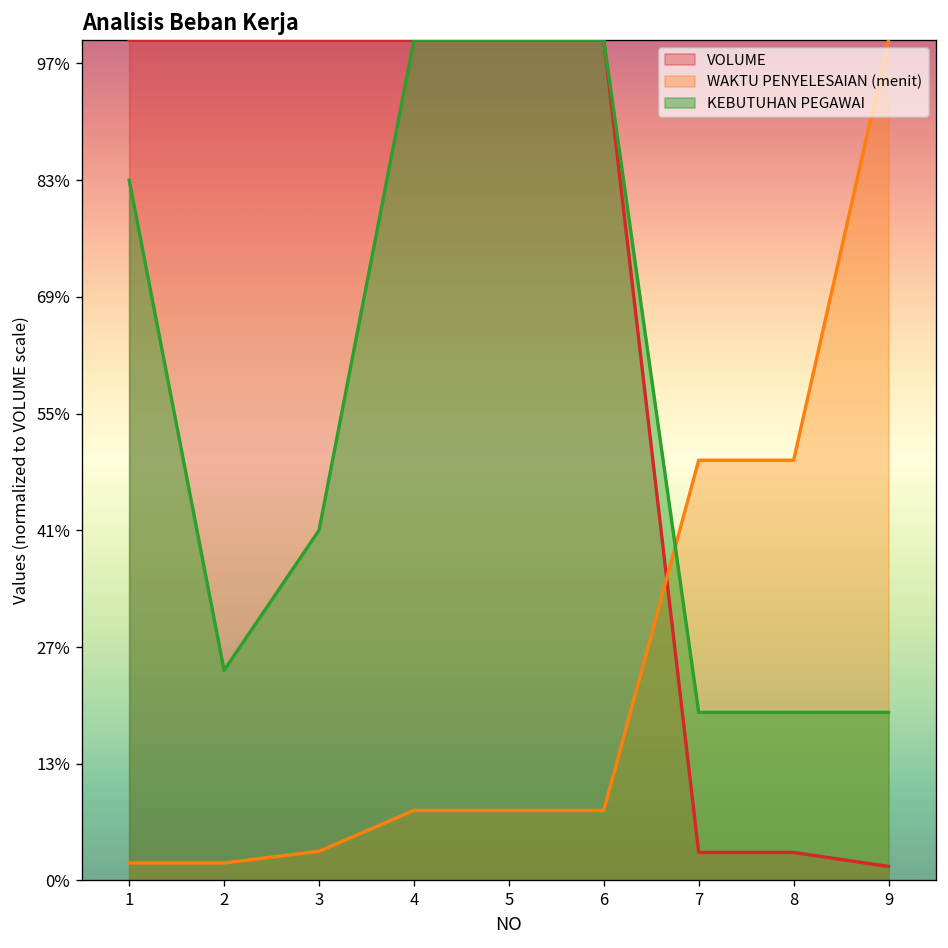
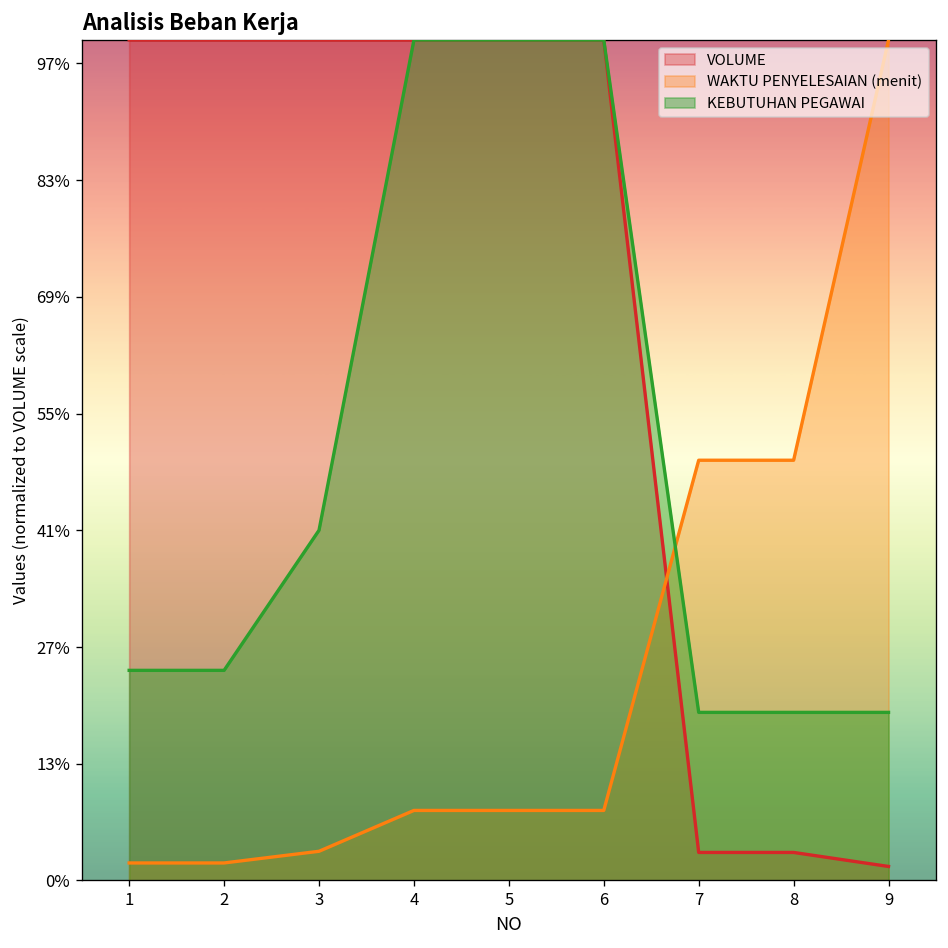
  {
    "KEBUTUHAN PEGAWAI": {
-     "1": "83%",
+     "1": "25%",
      "2": "25%",
      "3": "42%",
      "7": "20%",
      "8": "20%",
      "9": "20%"
    }
  }
